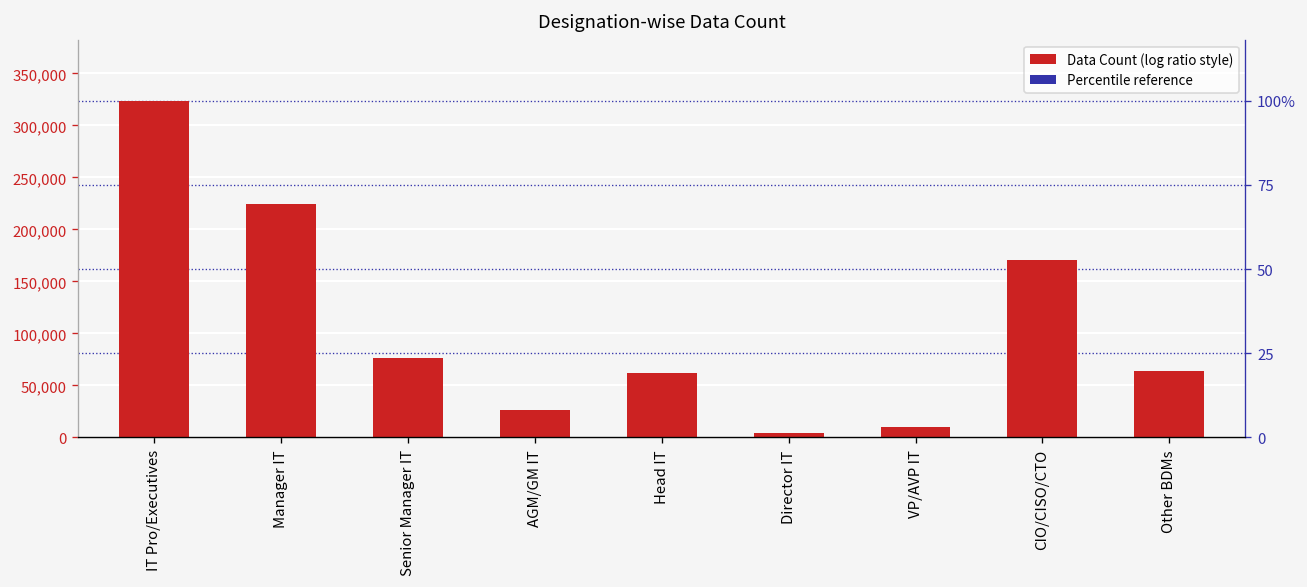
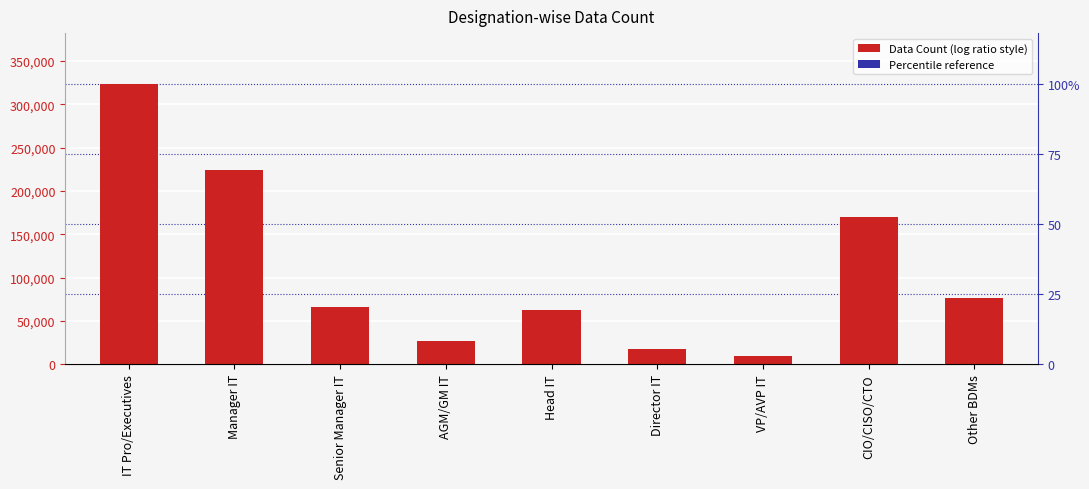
  {
    "IT Pro/Executives": "320,000",
    "Manager IT": "220,000",
-   "Senior Manager IT": "80,000",
+   "Senior Manager IT": "70,000",
    "AGM/GM IT": "30,000",
    "Head IT": "60,000",
-   "Director IT": "0",
+   "Director IT": "20,000",
    "VP/AVP IT": "10,000",
    "CIO/CISO/CTO": "170,000",
-   "Other BDMs": "60,000"
+   "Other BDMs": "80,000"
  }
